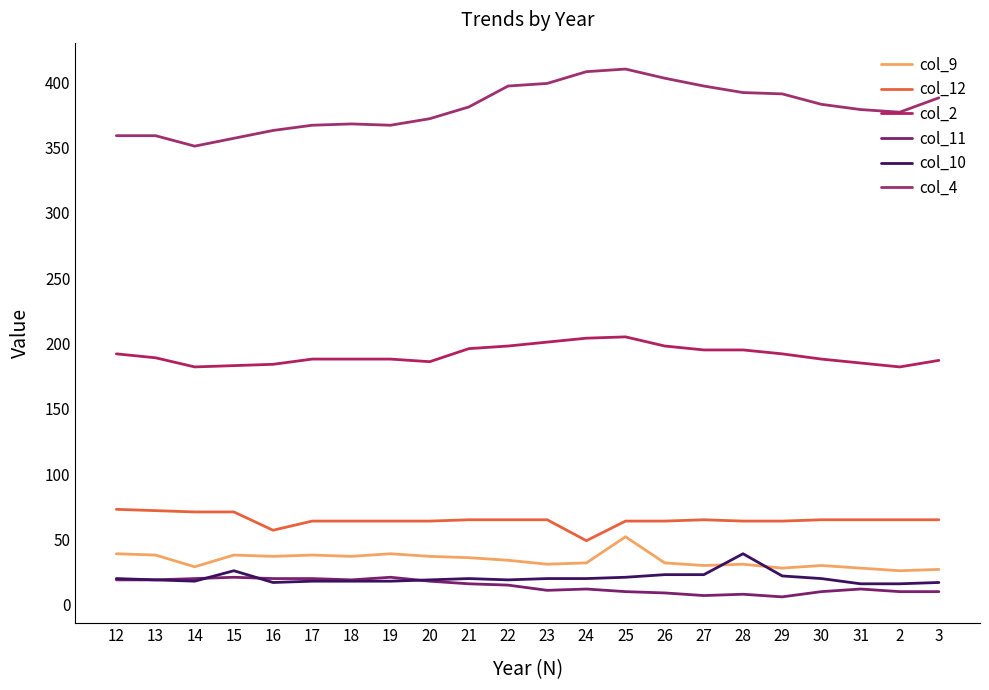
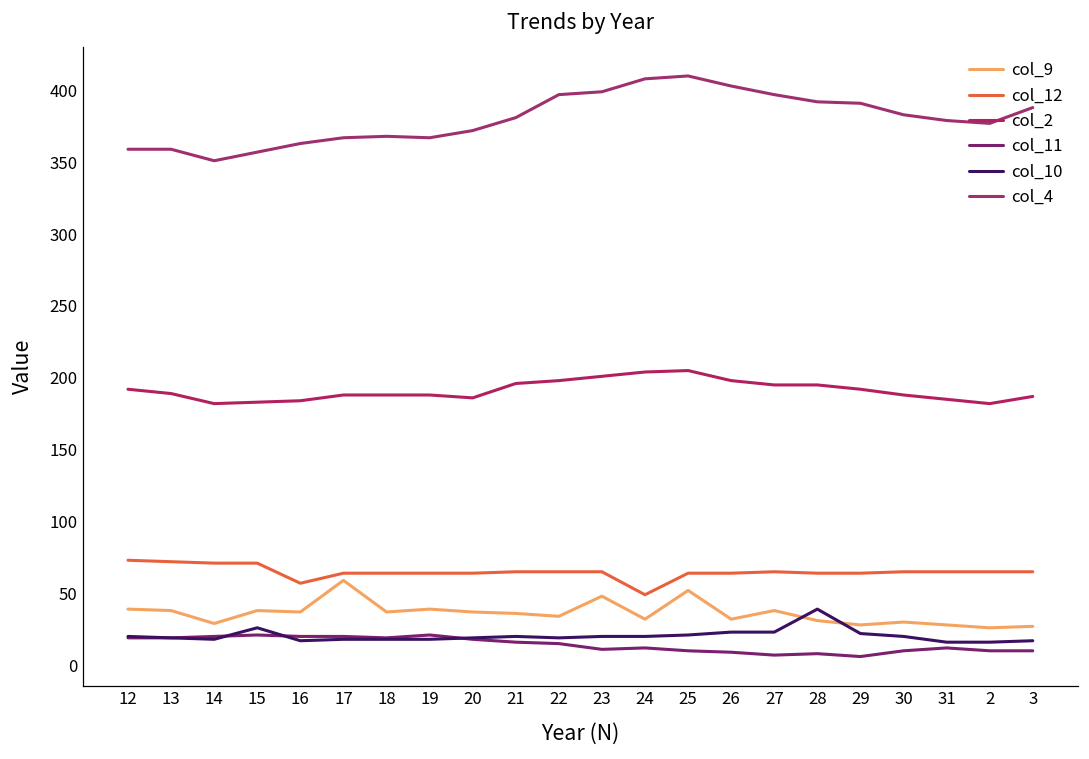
  {
    "col_9": {
      "12": 39,
      "13": 38,
      "14": 29,
      "15": 38,
      "16": 37,
-     "17": 38,
+     "17": 59,
      "18": 37,
      "19": 39,
      "20": 37,
      "21": 36,
      "22": 34,
-     "23": 31,
+     "23": 48,
      "24": 32,
      "25": 52,
      "26": 32,
-     "27": 30,
+     "27": 38,
      "28": 31,
      "29": 28,
      "30": 30,
      "31": 28,
      "2": 26,
      "3": 27
    },
    "col_12": {
      "12": 73,
      "13": 72,
      "14": 71,
      "15": 71,
      "16": 57,
      "17": 64,
      "18": 64,
      "19": 64,
      "20": 64,
      "21": 65,
      "22": 65,
      "23": 65,
      "24": 49,
      "25": 64,
      "26": 64,
      "27": 65,
      "28": 64,
      "29": 64,
      "30": 65,
      "31": 65,
      "2": 65,
      "3": 65
    },
    "col_10": {
      "14": 18,
      "15": 26,
      "16": 17,
      "17": 18,
      "19": 18,
      "21": 20,
      "22": 19,
      "23": 20,
      "24": 20,
      "25": 21,
      "26": 23,
      "27": 23,
      "28": 39,
      "29": 22,
      "30": 20,
      "31": 16,
      "2": 16,
      "3": 17
    }
  }
